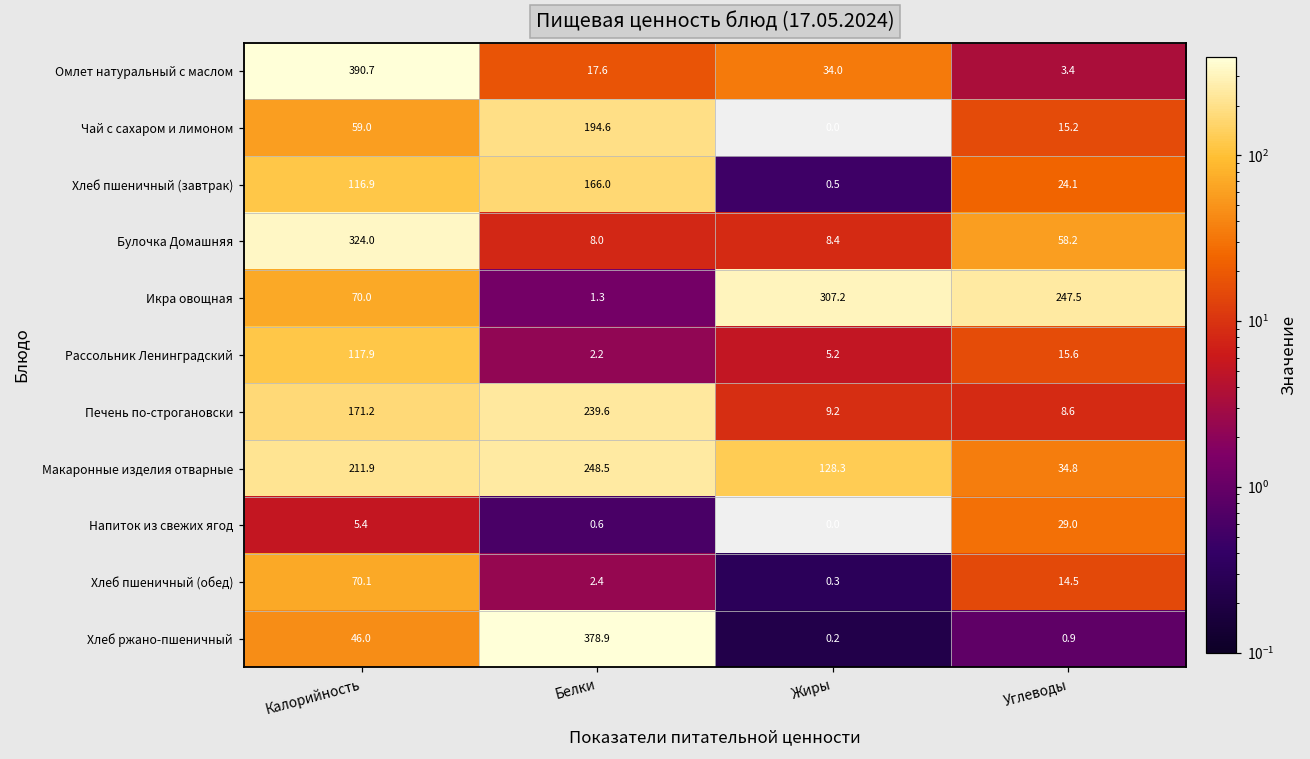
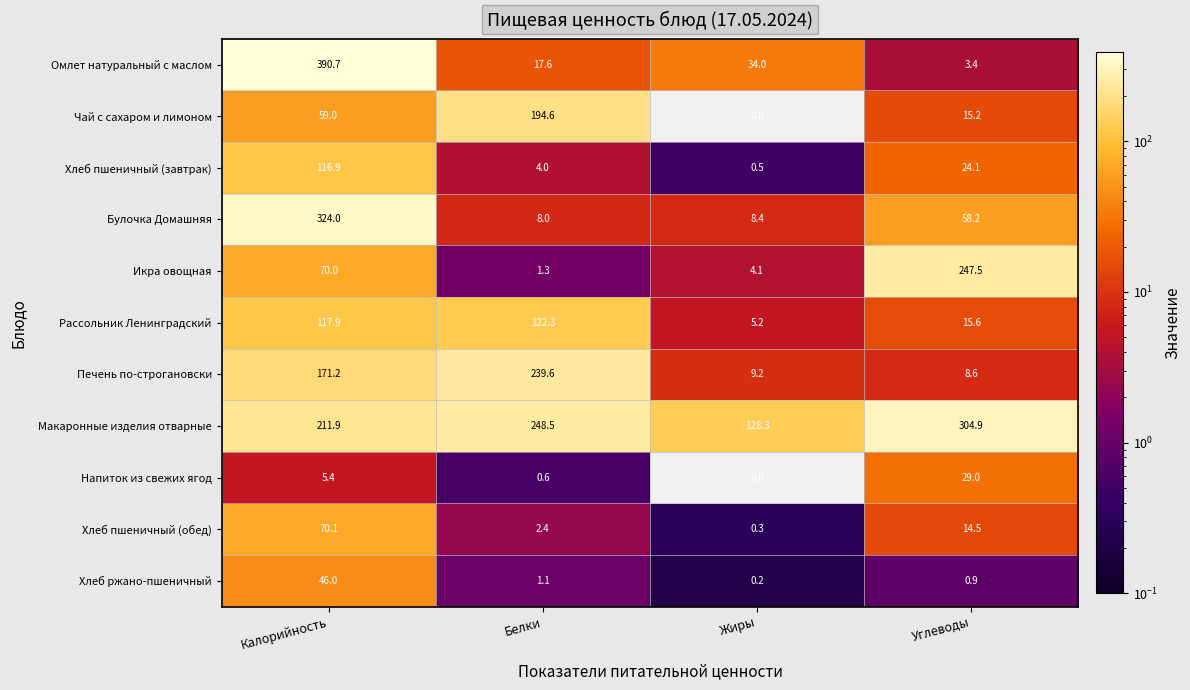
  {
    "Омлет натуральный с маслом": {
      "Калорийность": 390.7,
      "Белки": 17.6,
      "Жиры": 34.0,
      "Углеводы": 3.4
    },
    "Чай с сахаром и лимоном": {
      "Калорийность": 59.0,
      "Белки": 194.6,
      "Углеводы": 15.2
    },
    "Хлеб пшеничный (завтрак)": {
      "Калорийность": 116.9,
-     "Белки": 166.0,
+     "Белки": 4.0,
      "Жиры": 0.5,
      "Углеводы": 24.1
    },
    "Булочка Домашняя": {
      "Калорийность": 324.0,
      "Белки": 8.0,
      "Жиры": 8.4,
      "Углеводы": 58.2
    },
    "Икра овощная": {
      "Калорийность": 70.0,
      "Белки": 1.3,
-     "Жиры": 307.2,
+     "Жиры": 4.1,
      "Углеводы": 247.5
    },
    "Рассольник Ленинградский": {
      "Калорийность": 117.9,
-     "Белки": 2.2,
+     "Белки": 122.3,
      "Жиры": 5.2,
      "Углеводы": 15.6
    },
    "Печень по-строгановски": {
      "Калорийность": 171.2,
      "Белки": 239.6,
      "Жиры": 9.2,
      "Углеводы": 8.6
    },
    "Макаронные изделия отварные": {
      "Калорийность": 211.9,
      "Белки": 248.5,
      "Жиры": 128.3,
-     "Углеводы": 34.8
+     "Углеводы": 304.9
    },
    "Напиток из свежих ягод": {
      "Калорийность": 5.4,
      "Белки": 0.6,
      "Углеводы": 29.0
    },
    "Хлеб пшеничный (обед)": {
      "Калорийность": 70.1,
      "Белки": 2.4,
      "Жиры": 0.3,
      "Углеводы": 14.5
    },
    "Хлеб ржано-пшеничный": {
      "Калорийность": 46.0,
-     "Белки": 378.9,
+     "Белки": 1.1,
      "Жиры": 0.2,
      "Углеводы": 0.9
    }
  }
